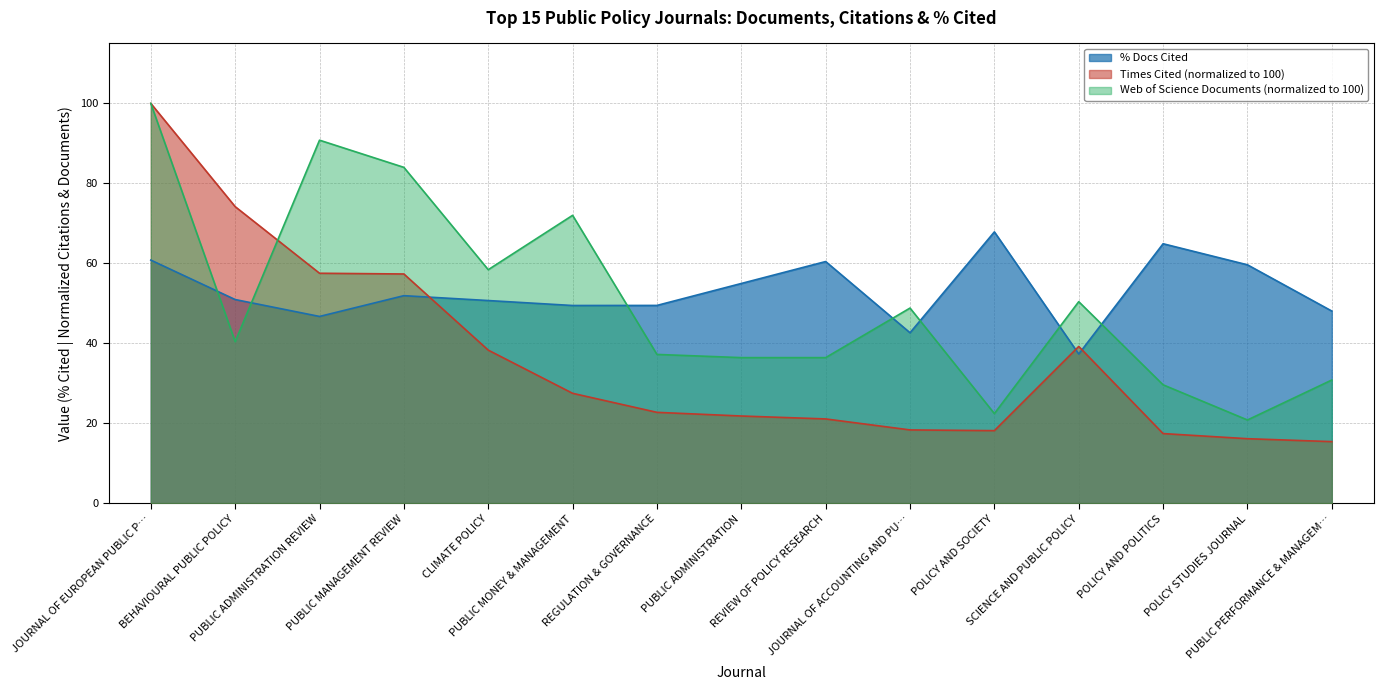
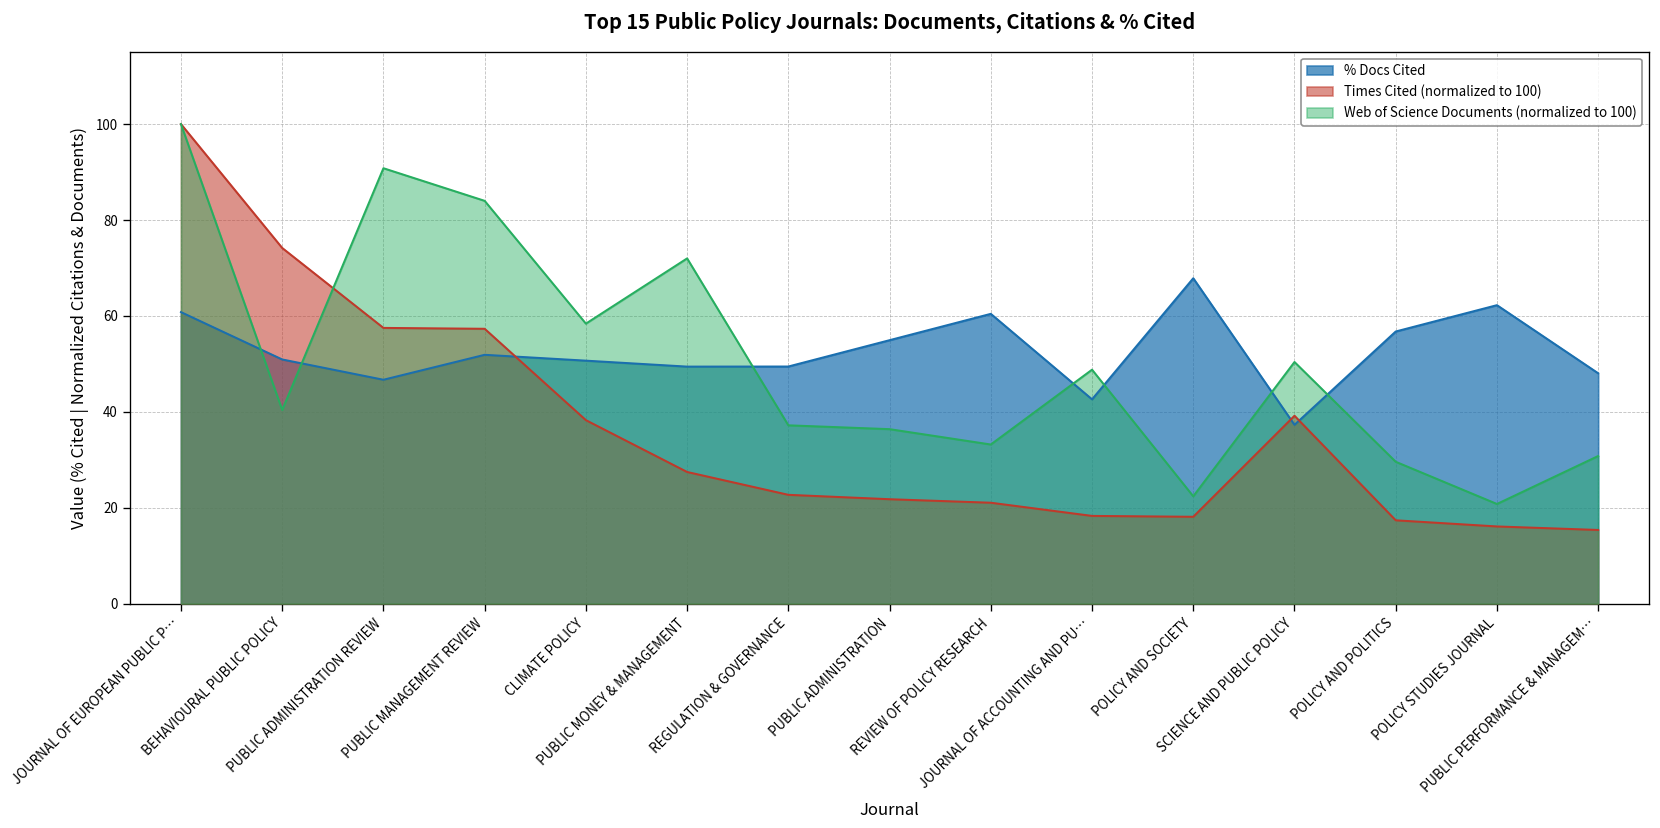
  {
    "% Docs Cited": {
      "JOURNAL OF EUROPEAN PUBLIC P…": 61,
      "BEHAVIOURAL PUBLIC POLICY": 51,
      "PUBLIC ADMINISTRATION REVIEW": 47,
      "PUBLIC MANAGEMENT REVIEW": 52,
      "CLIMATE POLICY": 51,
      "PUBLIC MONEY & MANAGEMENT": 49,
      "REGULATION & GOVERNANCE": 49,
      "PUBLIC ADMINISTRATION": 55,
      "REVIEW OF POLICY RESEARCH": 60,
      "JOURNAL OF ACCOUNTING AND PU…": 43,
      "POLICY AND SOCIETY": 68,
      "SCIENCE AND PUBLIC POLICY": 37,
-     "POLICY AND POLITICS": 65,
-     "POLICY STUDIES JOURNAL": 60,
+     "POLICY AND POLITICS": 57,
+     "POLICY STUDIES JOURNAL": 62,
      "PUBLIC PERFORMANCE & MANAGEM…": 48
    },
    "Times Cited (normalized to 100)": {
      "BEHAVIOURAL PUBLIC POLICY": 74,
      "PUBLIC ADMINISTRATION REVIEW": 58,
      "PUBLIC MANAGEMENT REVIEW": 57,
      "CLIMATE POLICY": 38,
      "PUBLIC MONEY & MANAGEMENT": 27,
      "REGULATION & GOVERNANCE": 23,
      "PUBLIC ADMINISTRATION": 22,
      "REVIEW OF POLICY RESEARCH": 21,
      "JOURNAL OF ACCOUNTING AND PU…": 18,
      "POLICY AND SOCIETY": 18,
      "SCIENCE AND PUBLIC POLICY": 39,
      "POLICY AND POLITICS": 17,
      "POLICY STUDIES JOURNAL": 16,
      "PUBLIC PERFORMANCE & MANAGEM…": 15
    },
    "Web of Science Documents (normalized to 100)": {
      "BEHAVIOURAL PUBLIC POLICY": 40,
      "PUBLIC ADMINISTRATION REVIEW": 91,
      "PUBLIC MANAGEMENT REVIEW": 84,
      "CLIMATE POLICY": 58,
      "PUBLIC MONEY & MANAGEMENT": 72,
      "REGULATION & GOVERNANCE": 37,
      "PUBLIC ADMINISTRATION": 36,
-     "REVIEW OF POLICY RESEARCH": 36,
+     "REVIEW OF POLICY RESEARCH": 33,
      "JOURNAL OF ACCOUNTING AND PU…": 49,
      "POLICY AND SOCIETY": 22,
      "SCIENCE AND PUBLIC POLICY": 50,
      "POLICY AND POLITICS": 30,
      "POLICY STUDIES JOURNAL": 21,
      "PUBLIC PERFORMANCE & MANAGEM…": 31
    }
  }
